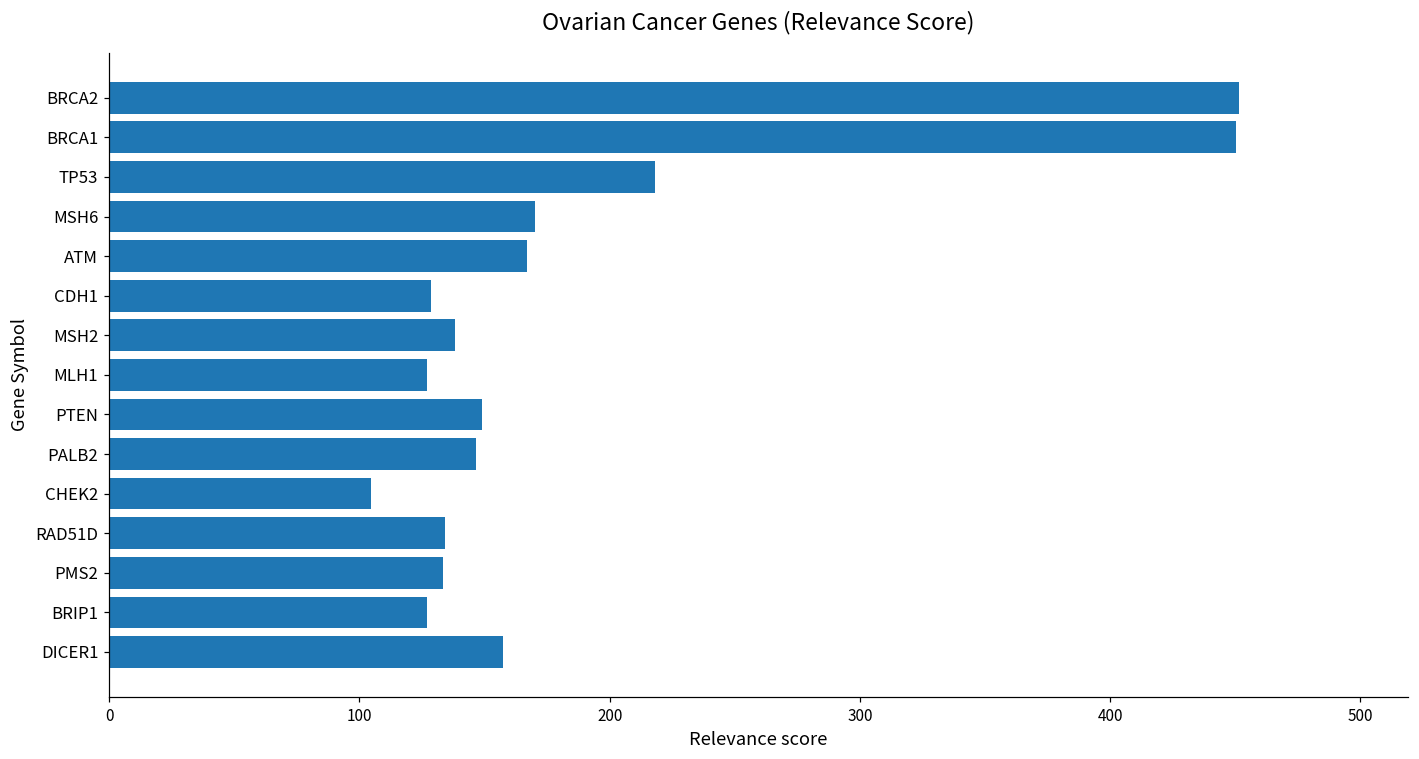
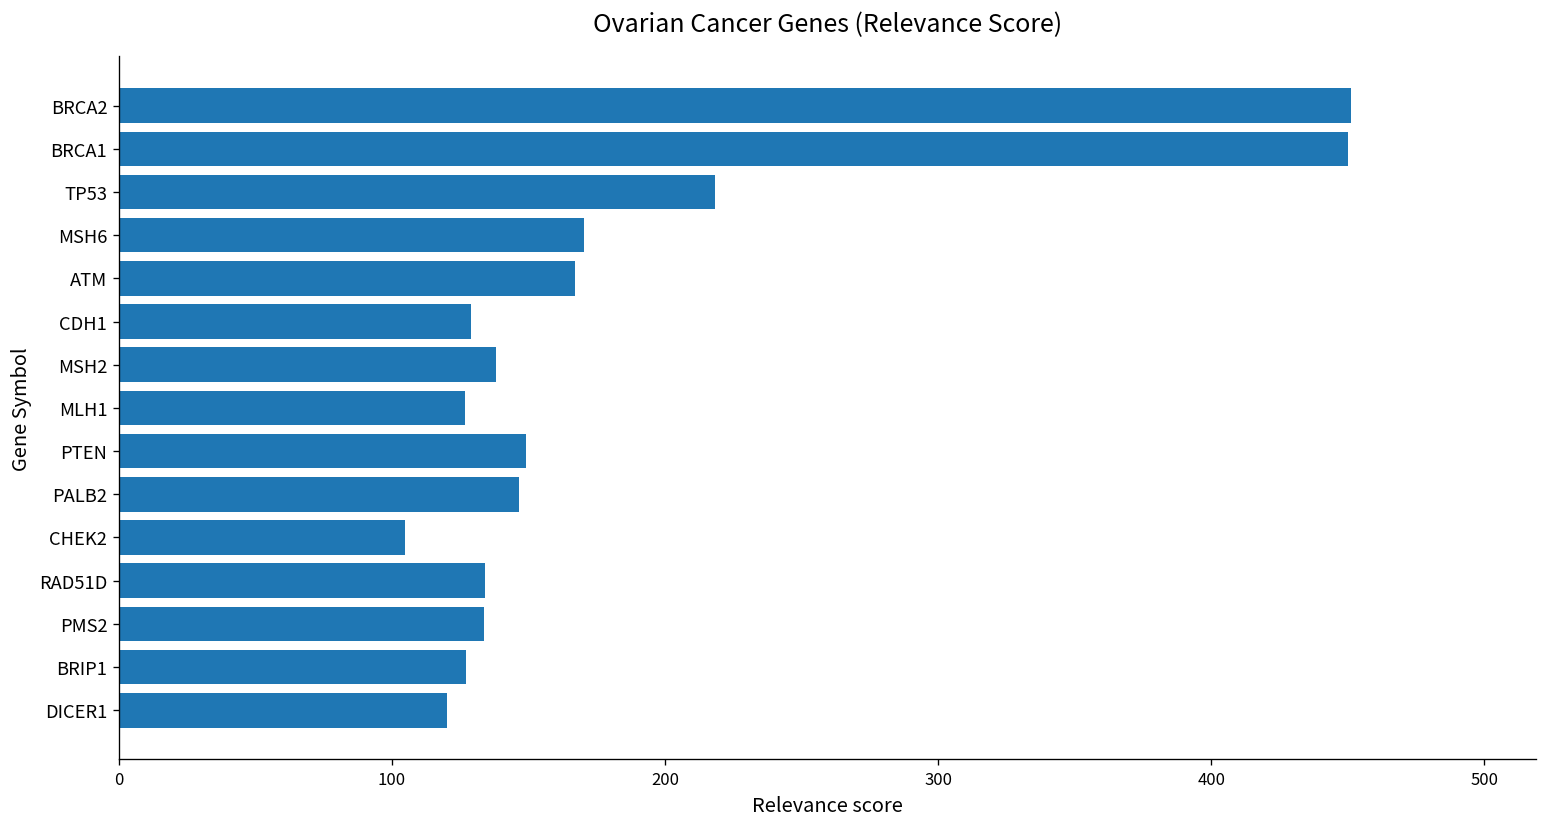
  {
    "BRCA2": 451,
    "BRCA1": 450,
    "TP53": 218,
    "MSH6": 170,
    "ATM": 167,
    "CDH1": 129,
    "MSH2": 138,
    "MLH1": 127,
    "PTEN": 149,
    "PALB2": 146,
    "CHEK2": 105,
    "RAD51D": 134,
    "PMS2": 134,
    "BRIP1": 127,
-   "DICER1": 158
+   "DICER1": 120
  }
